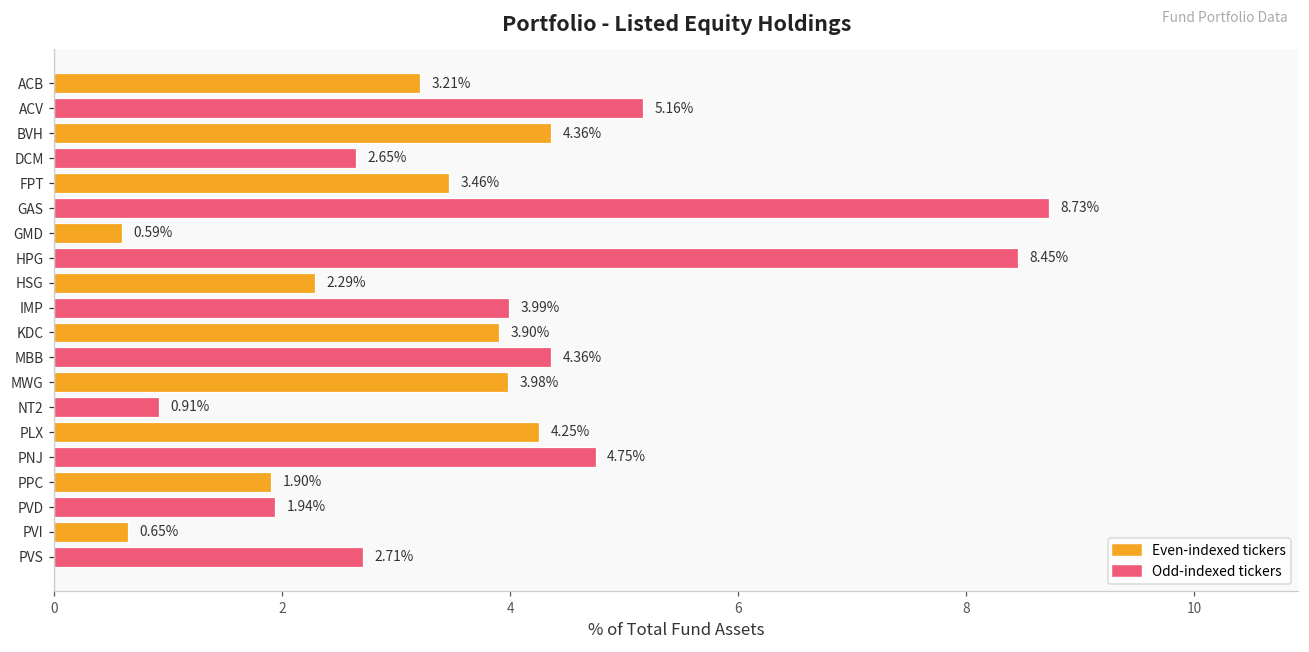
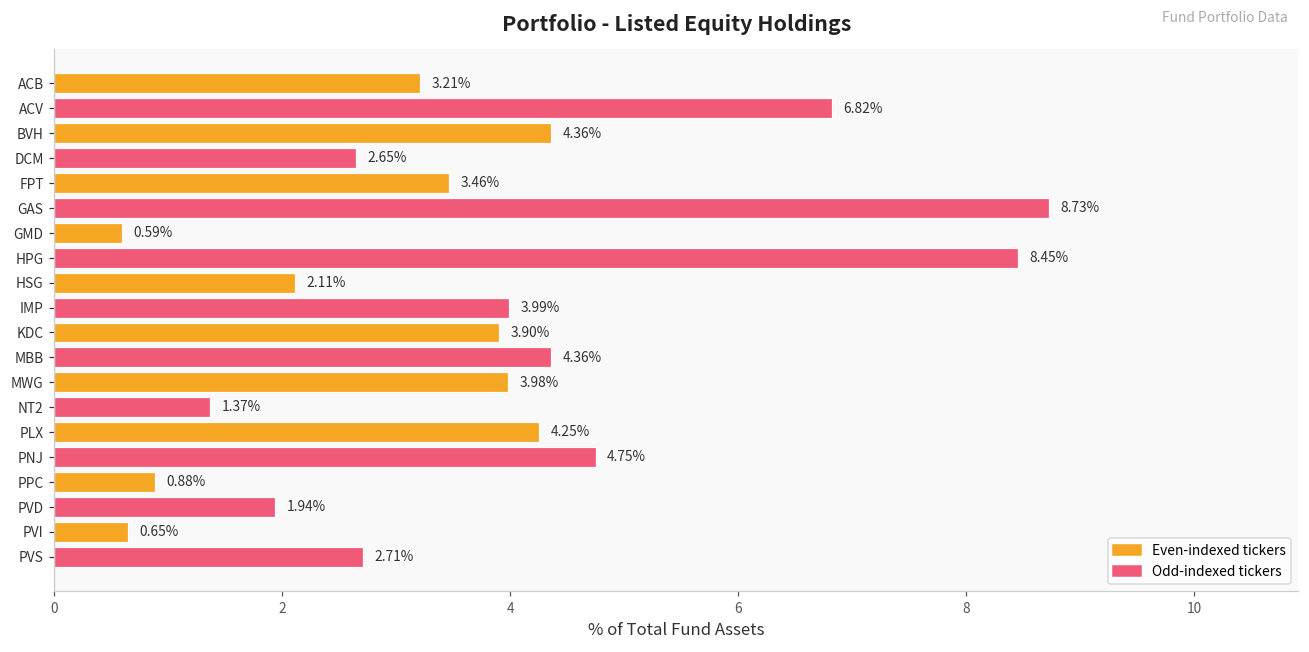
  {
    "ACB": "3.21%",
-   "ACV": "5.16%",
+   "ACV": "6.82%",
    "BVH": "4.36%",
    "DCM": "2.65%",
    "FPT": "3.46%",
    "GAS": "8.73%",
    "GMD": "0.59%",
    "HPG": "8.45%",
-   "HSG": "2.29%",
+   "HSG": "2.11%",
    "IMP": "3.99%",
    "KDC": "3.90%",
    "MBB": "4.36%",
    "MWG": "3.98%",
-   "NT2": "0.91%",
+   "NT2": "1.37%",
    "PLX": "4.25%",
    "PNJ": "4.75%",
-   "PPC": "1.90%",
+   "PPC": "0.88%",
    "PVD": "1.94%",
    "PVI": "0.65%",
    "PVS": "2.71%"
  }
